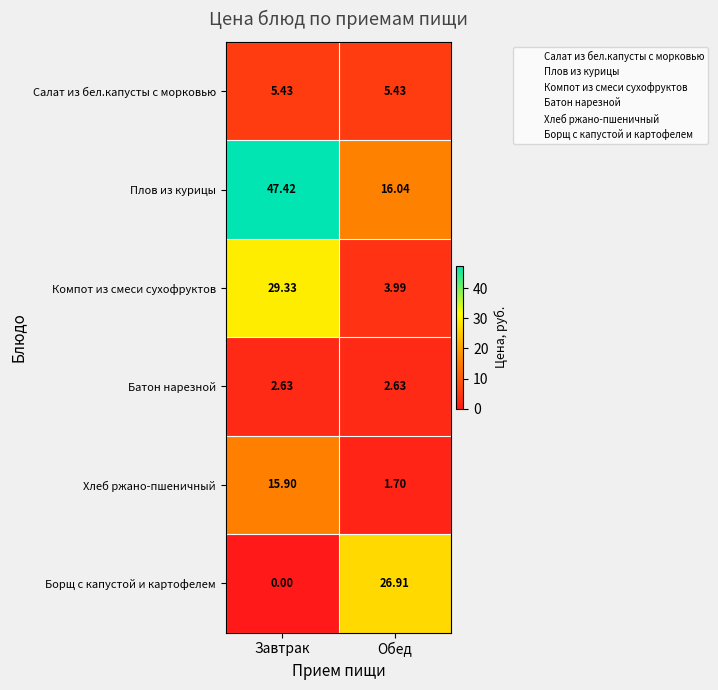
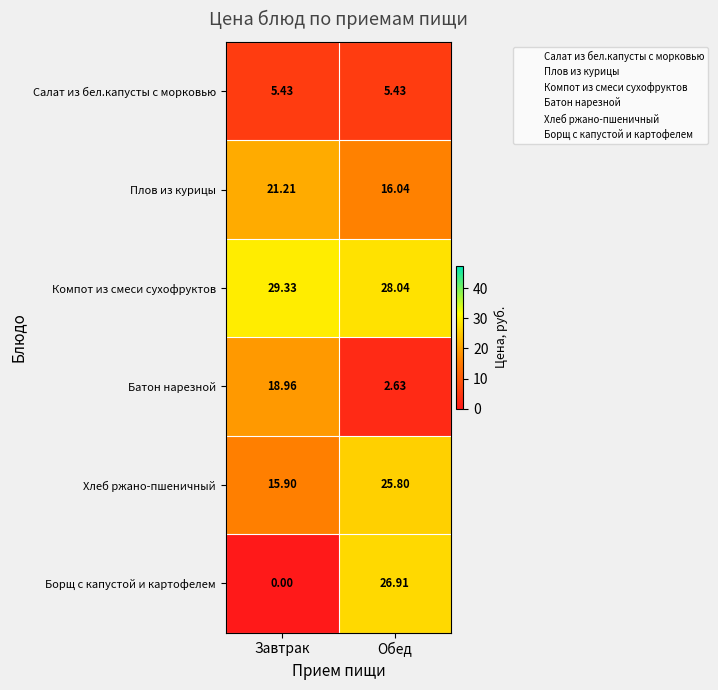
  {
    "Плов из курицы": {
-     "Завтрак": 47.42
+     "Завтрак": 21.21
    },
    "Компот из смеси сухофруктов": {
-     "Обед": 3.99
+     "Обед": 28.04
    },
    "Батон нарезной": {
-     "Завтрак": 2.63
+     "Завтрак": 18.96
    },
    "Хлеб ржано-пшеничный": {
-     "Обед": 1.70
+     "Обед": 25.80
    }
  }
